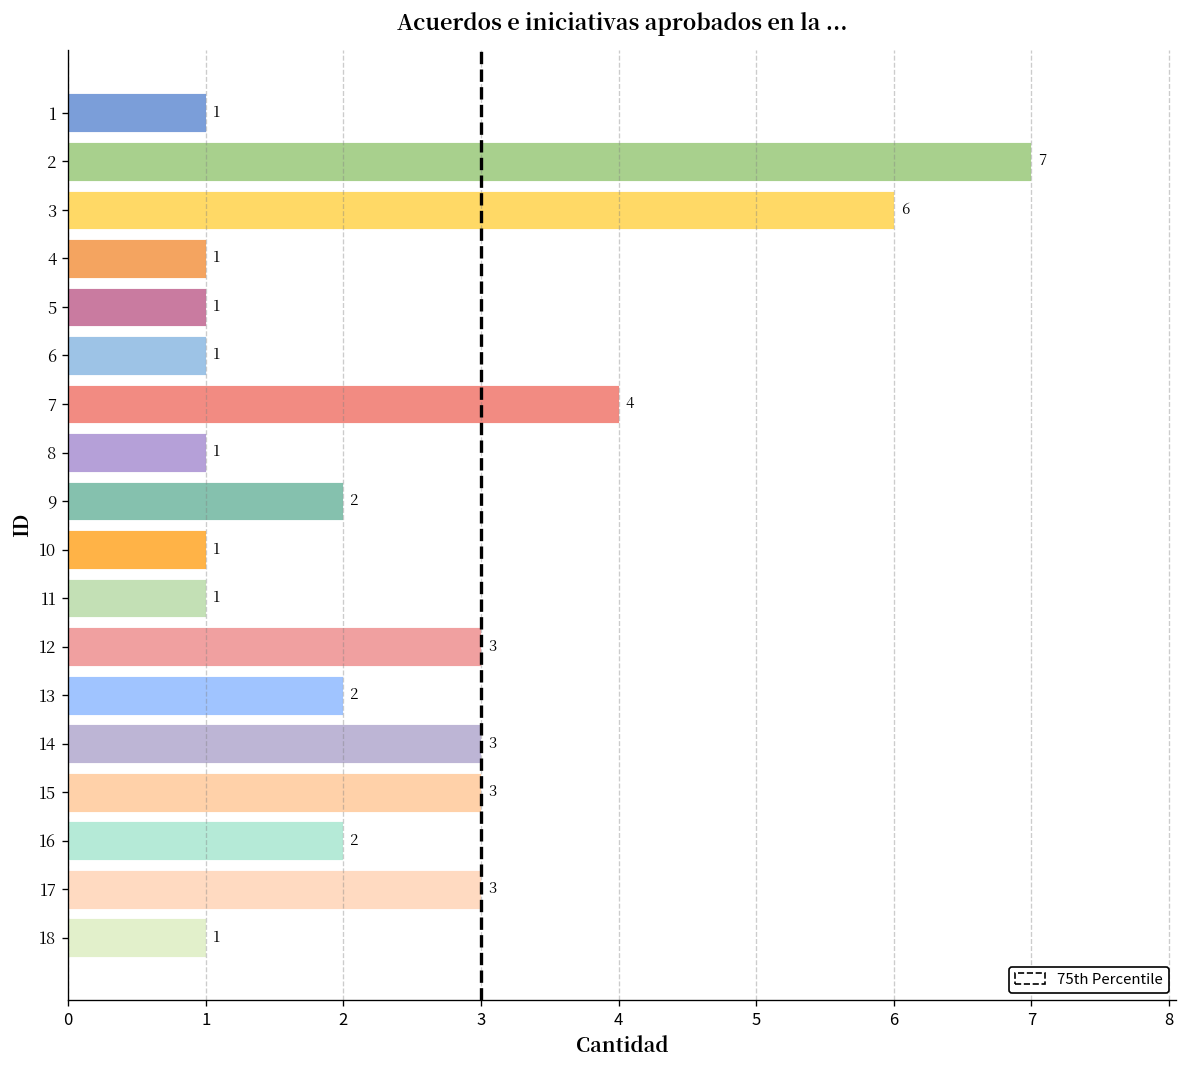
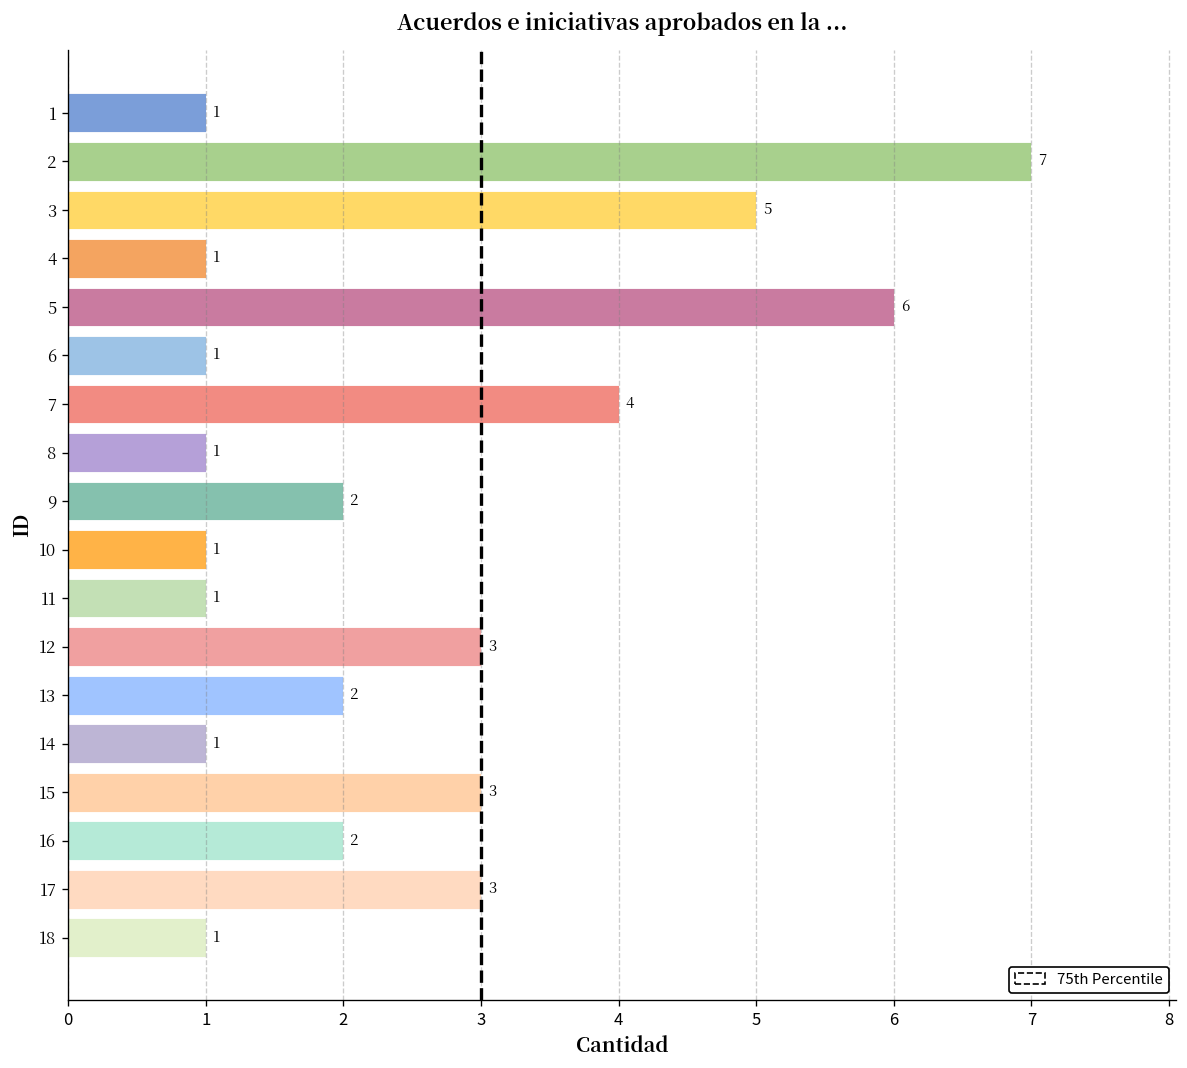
  {
    "1": 1,
    "2": 7,
-   "3": 6,
+   "3": 5,
    "4": 1,
-   "5": 1,
+   "5": 6,
    "6": 1,
    "7": 4,
    "8": 1,
    "9": 2,
    "10": 1,
    "11": 1,
    "12": 3,
    "13": 2,
-   "14": 3,
+   "14": 1,
    "15": 3,
    "16": 2,
    "17": 3,
    "18": 1
  }
